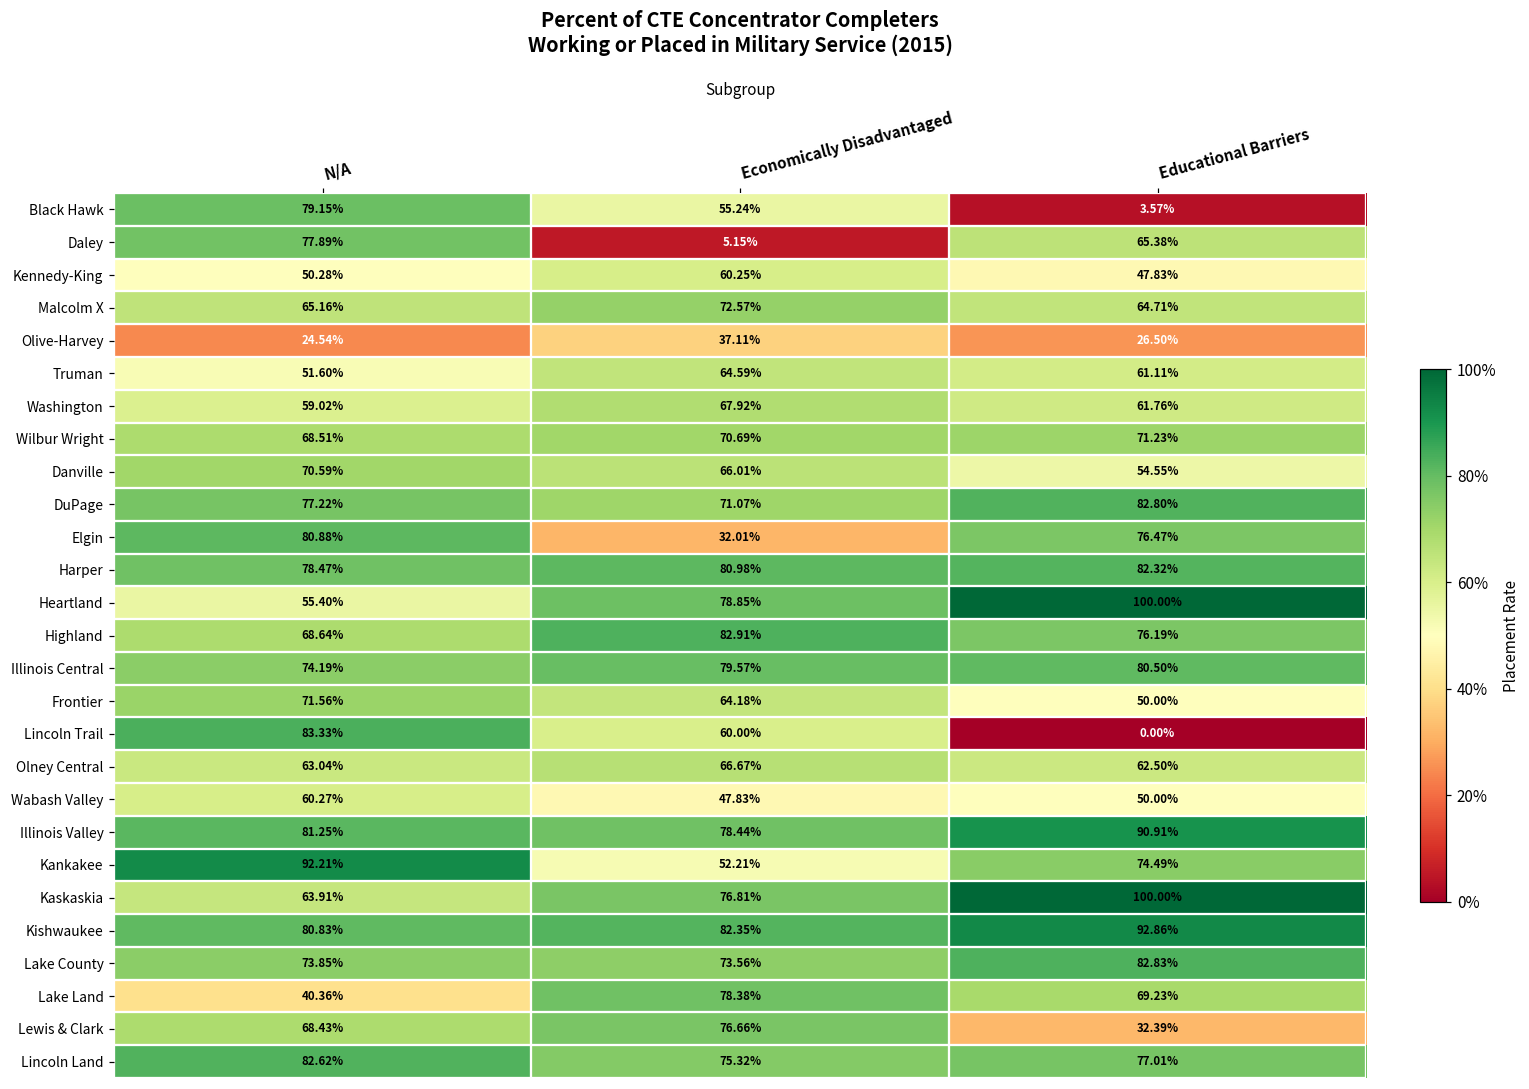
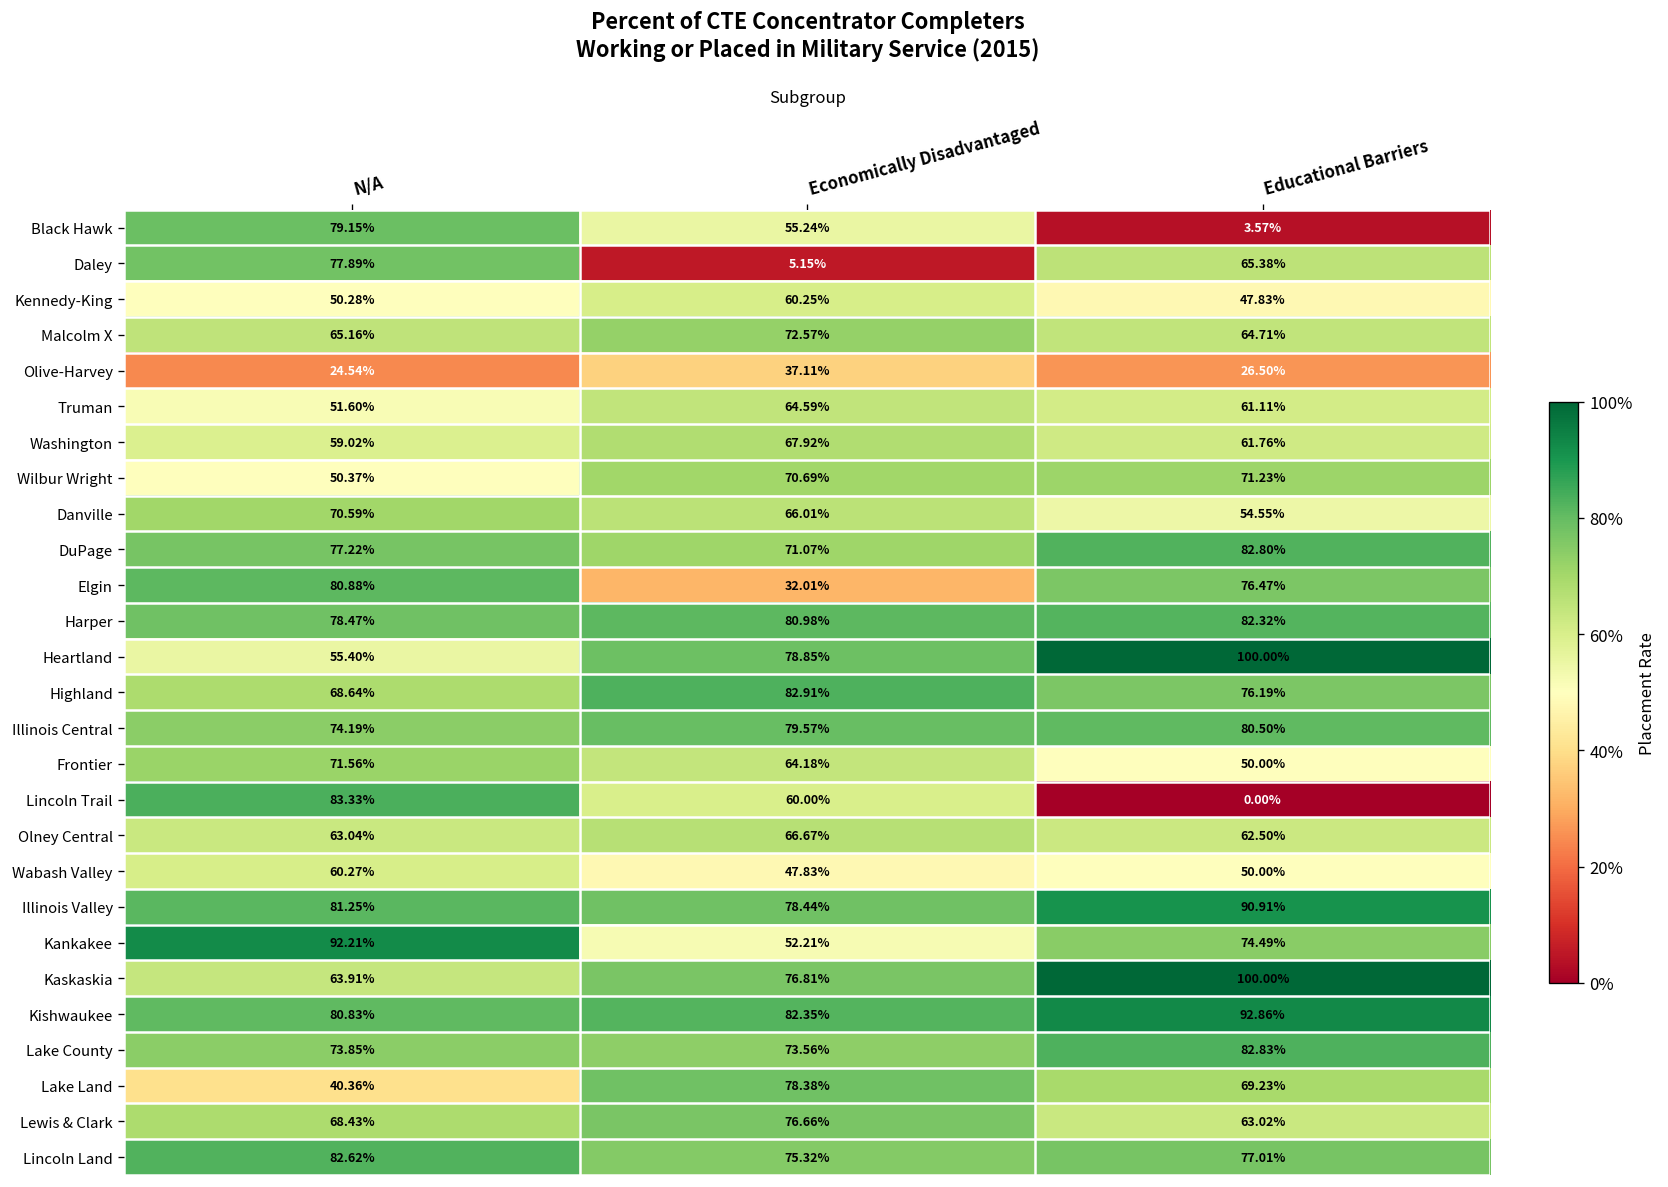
  {
    "Black Hawk": {
      "N/A": "79.15%",
      "Economically Disadvantaged": "55.24%",
      "Educational Barriers": "3.57%"
    },
    "Daley": {
      "N/A": "77.89%",
      "Economically Disadvantaged": "5.15%",
      "Educational Barriers": "65.38%"
    },
    "Kennedy-King": {
      "N/A": "50.28%",
      "Economically Disadvantaged": "60.25%",
      "Educational Barriers": "47.83%"
    },
    "Malcolm X": {
      "N/A": "65.16%",
      "Economically Disadvantaged": "72.57%",
      "Educational Barriers": "64.71%"
    },
    "Olive-Harvey": {
      "N/A": "24.54%",
      "Economically Disadvantaged": "37.11%",
      "Educational Barriers": "26.50%"
    },
    "Truman": {
      "N/A": "51.60%",
      "Economically Disadvantaged": "64.59%",
      "Educational Barriers": "61.11%"
    },
    "Washington": {
      "N/A": "59.02%",
      "Economically Disadvantaged": "67.92%",
      "Educational Barriers": "61.76%"
    },
    "Wilbur Wright": {
-     "N/A": "68.51%",
+     "N/A": "50.37%",
      "Economically Disadvantaged": "70.69%",
      "Educational Barriers": "71.23%"
    },
    "Danville": {
      "N/A": "70.59%",
      "Economically Disadvantaged": "66.01%",
      "Educational Barriers": "54.55%"
    },
    "DuPage": {
      "N/A": "77.22%",
      "Economically Disadvantaged": "71.07%",
      "Educational Barriers": "82.80%"
    },
    "Elgin": {
      "N/A": "80.88%",
      "Economically Disadvantaged": "32.01%",
      "Educational Barriers": "76.47%"
    },
    "Harper": {
      "N/A": "78.47%",
      "Economically Disadvantaged": "80.98%",
      "Educational Barriers": "82.32%"
    },
    "Heartland": {
      "N/A": "55.40%",
      "Economically Disadvantaged": "78.85%",
      "Educational Barriers": "100.00%"
    },
    "Highland": {
      "N/A": "68.64%",
      "Economically Disadvantaged": "82.91%",
      "Educational Barriers": "76.19%"
    },
    "Illinois Central": {
      "N/A": "74.19%",
      "Economically Disadvantaged": "79.57%",
      "Educational Barriers": "80.50%"
    },
    "Frontier": {
      "N/A": "71.56%",
      "Economically Disadvantaged": "64.18%",
      "Educational Barriers": "50.00%"
    },
    "Lincoln Trail": {
      "N/A": "83.33%",
      "Economically Disadvantaged": "60.00%",
      "Educational Barriers": "0.00%"
    },
    "Olney Central": {
      "N/A": "63.04%",
      "Economically Disadvantaged": "66.67%",
      "Educational Barriers": "62.50%"
    },
    "Wabash Valley": {
      "N/A": "60.27%",
      "Economically Disadvantaged": "47.83%",
      "Educational Barriers": "50.00%"
    },
    "Illinois Valley": {
      "N/A": "81.25%",
      "Economically Disadvantaged": "78.44%",
      "Educational Barriers": "90.91%"
    },
    "Kankakee": {
      "N/A": "92.21%",
      "Economically Disadvantaged": "52.21%",
      "Educational Barriers": "74.49%"
    },
    "Kaskaskia": {
      "N/A": "63.91%",
      "Economically Disadvantaged": "76.81%",
      "Educational Barriers": "100.00%"
    },
    "Kishwaukee": {
      "N/A": "80.83%",
      "Economically Disadvantaged": "82.35%",
      "Educational Barriers": "92.86%"
    },
    "Lake County": {
      "N/A": "73.85%",
      "Economically Disadvantaged": "73.56%",
      "Educational Barriers": "82.83%"
    },
    "Lake Land": {
      "N/A": "40.36%",
      "Economically Disadvantaged": "78.38%",
      "Educational Barriers": "69.23%"
    },
    "Lewis & Clark": {
      "N/A": "68.43%",
      "Economically Disadvantaged": "76.66%",
-     "Educational Barriers": "32.39%"
+     "Educational Barriers": "63.02%"
    },
    "Lincoln Land": {
      "N/A": "82.62%",
      "Economically Disadvantaged": "75.32%",
      "Educational Barriers": "77.01%"
    }
  }
